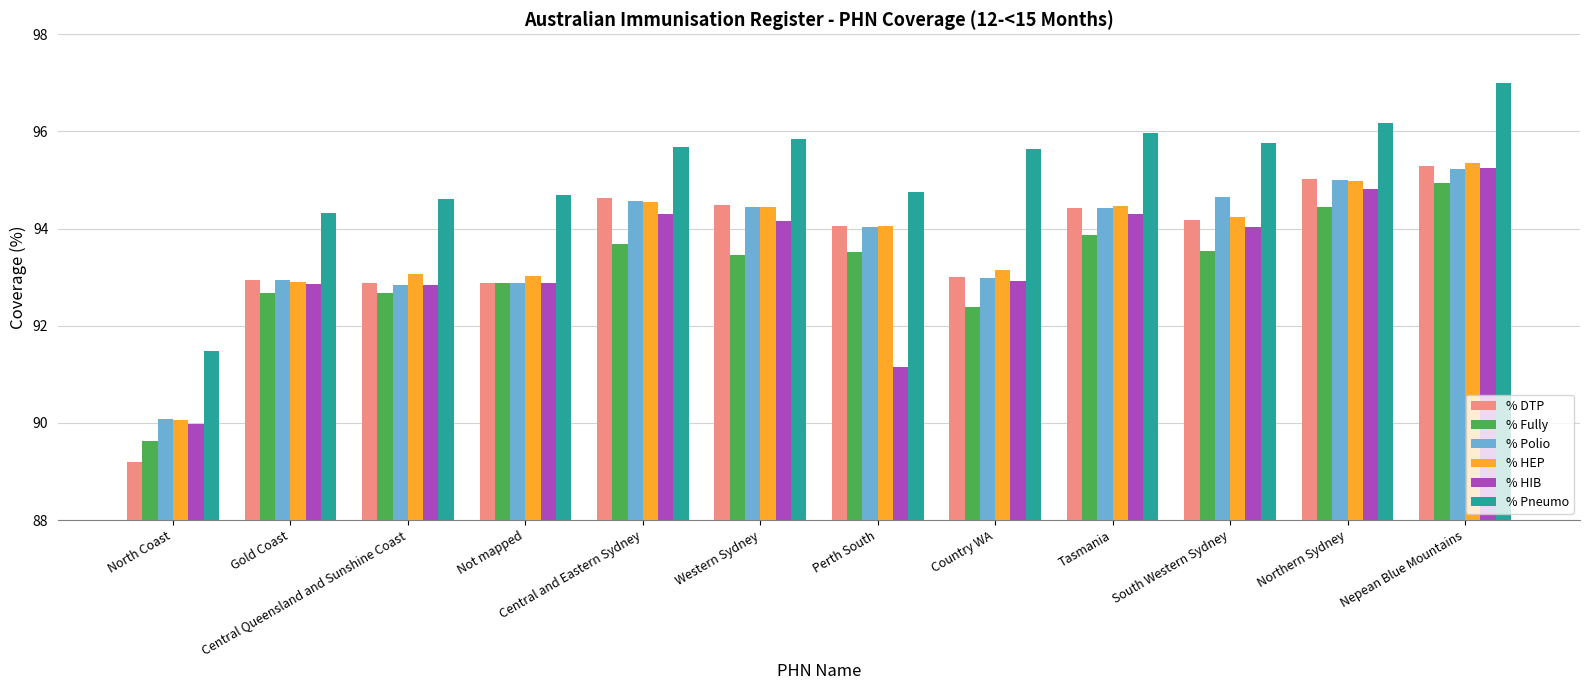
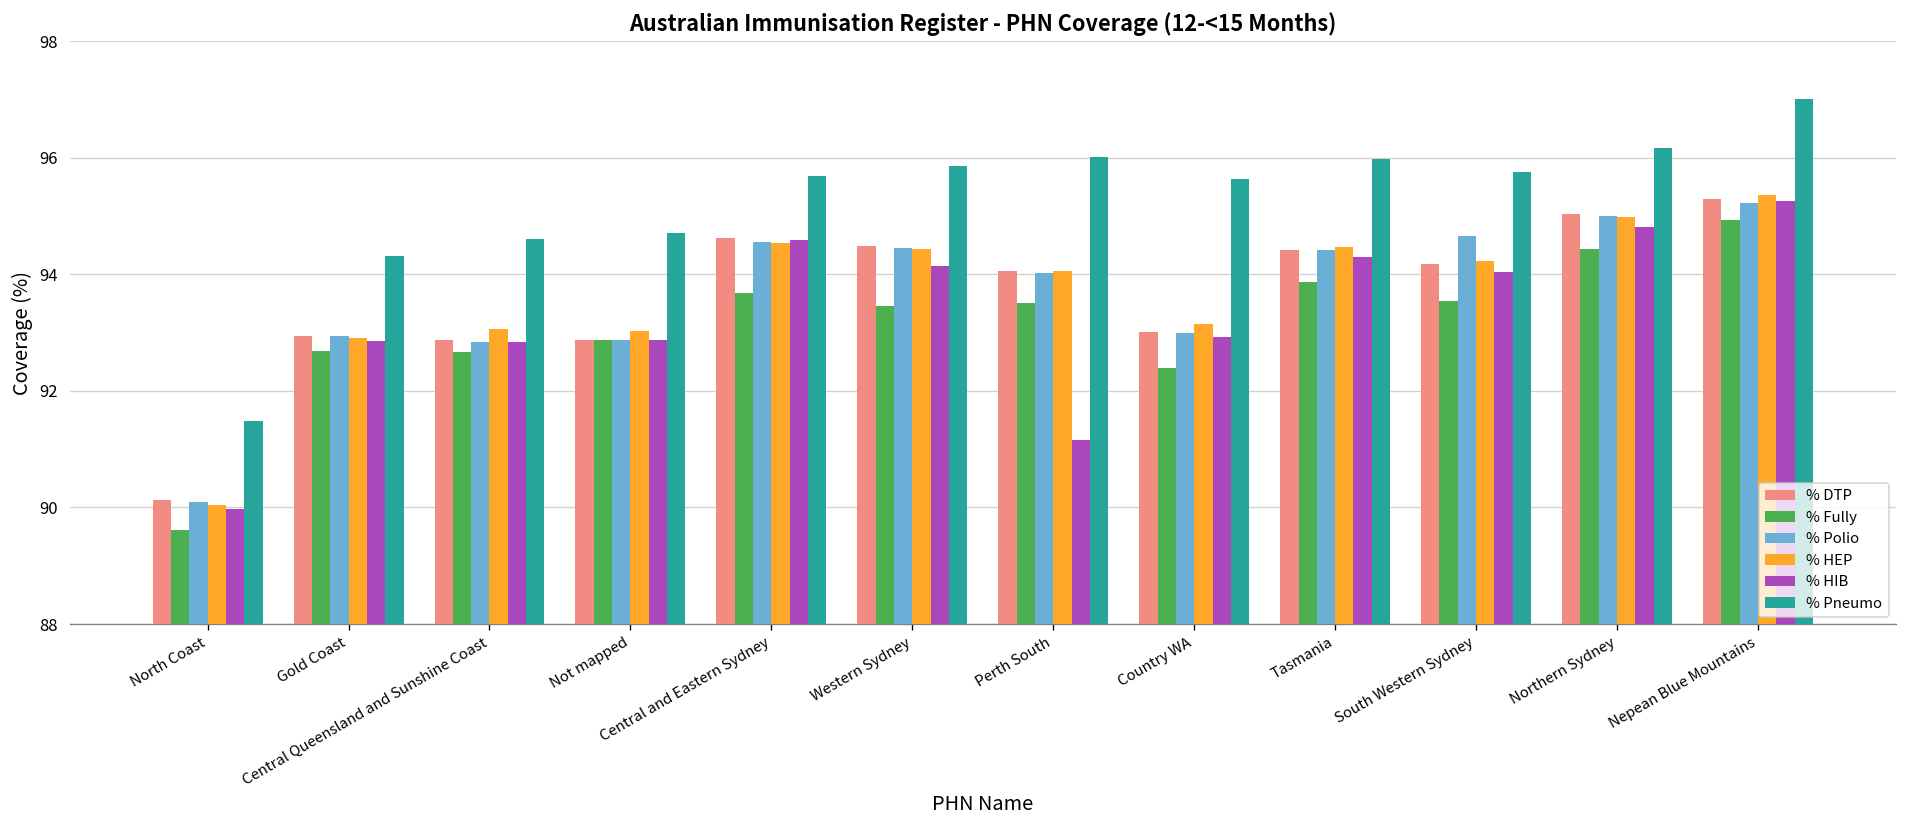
  {
    "% DTP": {
-     "North Coast": 89.2,
+     "North Coast": 90.1,
      "Gold Coast": 93.0,
      "Central Queensland and Sunshine Coast": 92.9,
      "Not mapped": 92.9,
      "Central and Eastern Sydney": 94.6,
      "Western Sydney": 94.5,
      "Perth South": 94.1,
      "Country WA": 93.0,
      "Tasmania": 94.4,
      "South Western Sydney": 94.2,
      "Northern Sydney": 95.0,
      "Nepean Blue Mountains": 95.3
    },
    "% Fully": {
      "North Coast": 89.6,
      "Gold Coast": 92.7,
      "Central Queensland and Sunshine Coast": 92.7,
      "Not mapped": 92.9,
      "Central and Eastern Sydney": 93.7,
      "Western Sydney": 93.5,
      "Perth South": 93.5,
      "Country WA": 92.4,
      "Tasmania": 93.9,
      "South Western Sydney": 93.5,
      "Northern Sydney": 94.4,
      "Nepean Blue Mountains": 94.9
    },
    "% Polio": {
      "North Coast": 90.1,
      "Gold Coast": 93.0,
      "Central Queensland and Sunshine Coast": 92.8,
      "Not mapped": 92.9,
      "Central and Eastern Sydney": 94.6,
      "Western Sydney": 94.5,
      "Perth South": 94.0,
      "Country WA": 93.0,
      "Tasmania": 94.4,
      "South Western Sydney": 94.7,
      "Northern Sydney": 95.0,
      "Nepean Blue Mountains": 95.2
    },
    "% HEP": {
      "North Coast": 90.1,
      "Gold Coast": 92.9,
      "Central Queensland and Sunshine Coast": 93.1,
      "Not mapped": 93.0,
      "Central and Eastern Sydney": 94.5,
      "Western Sydney": 94.4,
      "Perth South": 94.1,
      "Country WA": 93.1,
      "Tasmania": 94.5,
      "South Western Sydney": 94.2,
      "Northern Sydney": 95.0,
      "Nepean Blue Mountains": 95.4
    },
    "% HIB": {
      "North Coast": 90.0,
      "Gold Coast": 92.9,
      "Central Queensland and Sunshine Coast": 92.8,
      "Not mapped": 92.9,
-     "Central and Eastern Sydney": 94.3,
+     "Central and Eastern Sydney": 94.6,
      "Western Sydney": 94.2,
      "Perth South": 91.2,
      "Country WA": 92.9,
      "Tasmania": 94.3,
      "South Western Sydney": 94.0,
      "Northern Sydney": 94.8,
      "Nepean Blue Mountains": 95.3
    },
    "% Pneumo": {
      "North Coast": 91.5,
      "Gold Coast": 94.3,
      "Central Queensland and Sunshine Coast": 94.6,
      "Not mapped": 94.7,
      "Central and Eastern Sydney": 95.7,
      "Western Sydney": 95.9,
-     "Perth South": 94.8,
+     "Perth South": 96.0,
      "Country WA": 95.6,
      "Tasmania": 96.0,
      "South Western Sydney": 95.8,
      "Northern Sydney": 96.2,
      "Nepean Blue Mountains": 97.0
    }
  }
